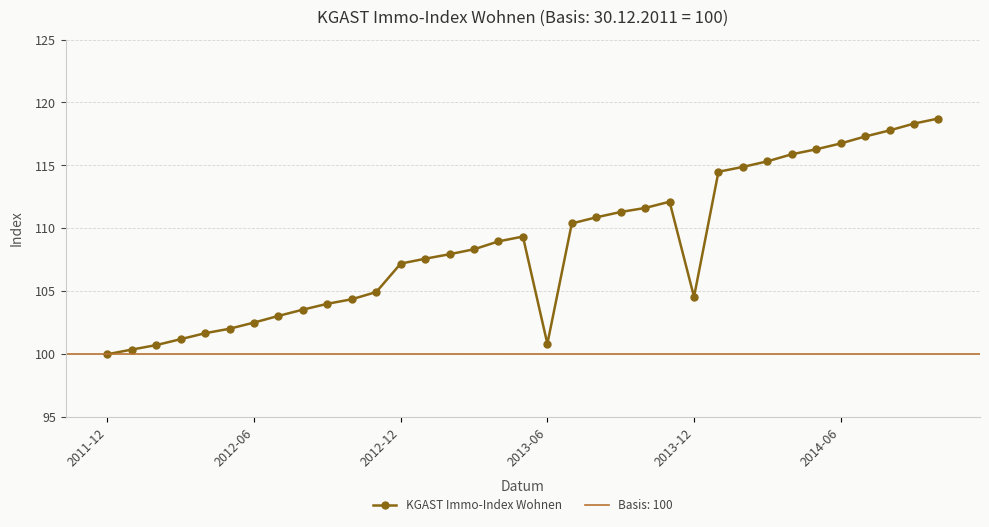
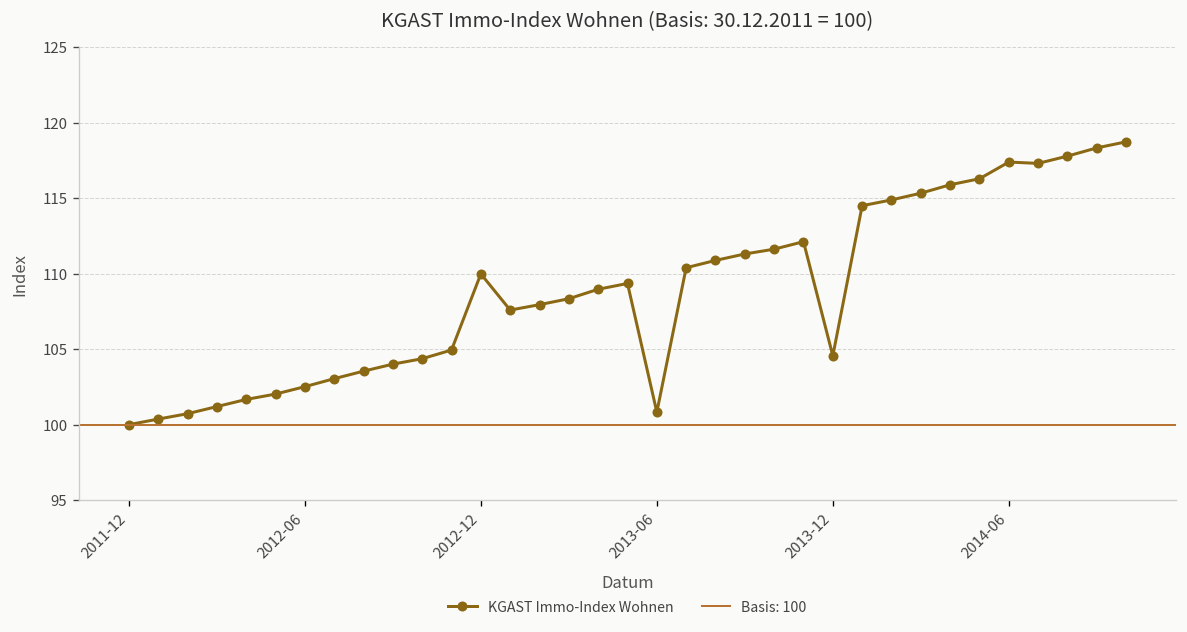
  {
    "2011-12": 100.0,
    "2012-06": 102.5,
-   "2012-12": 107.2,
+   "2012-12": 110.0,
    "2013-06": 100.8,
    "2013-12": 104.6,
-   "2014-06": 116.7
+   "2014-06": 117.4
  }
